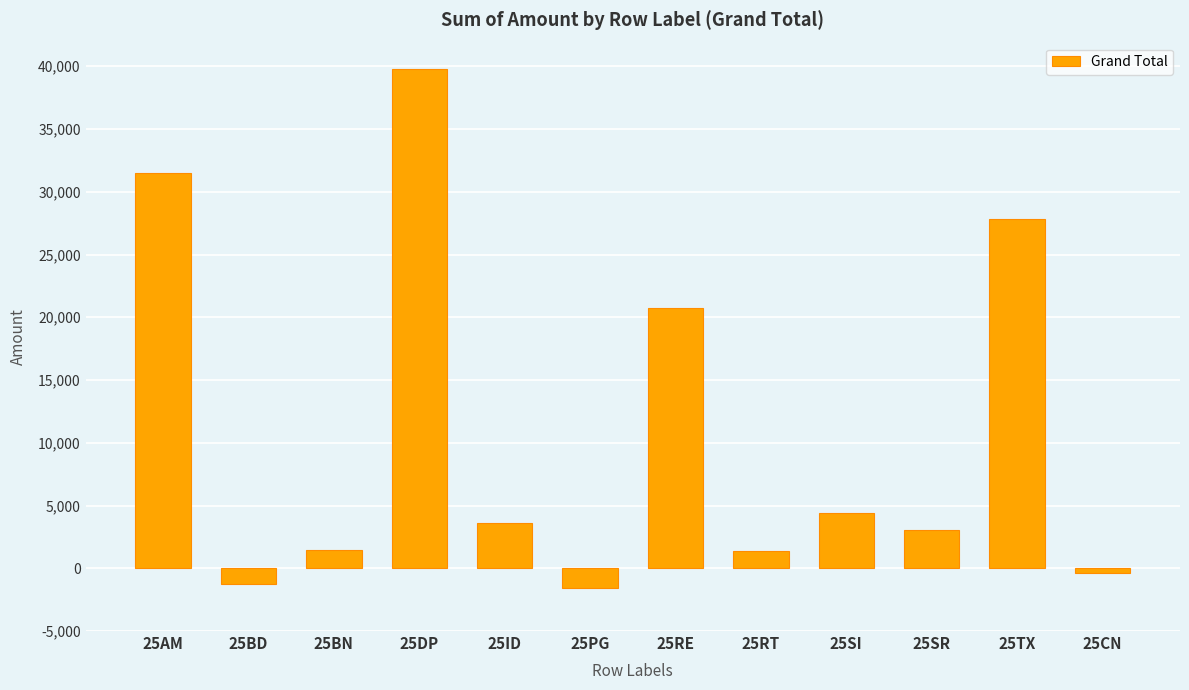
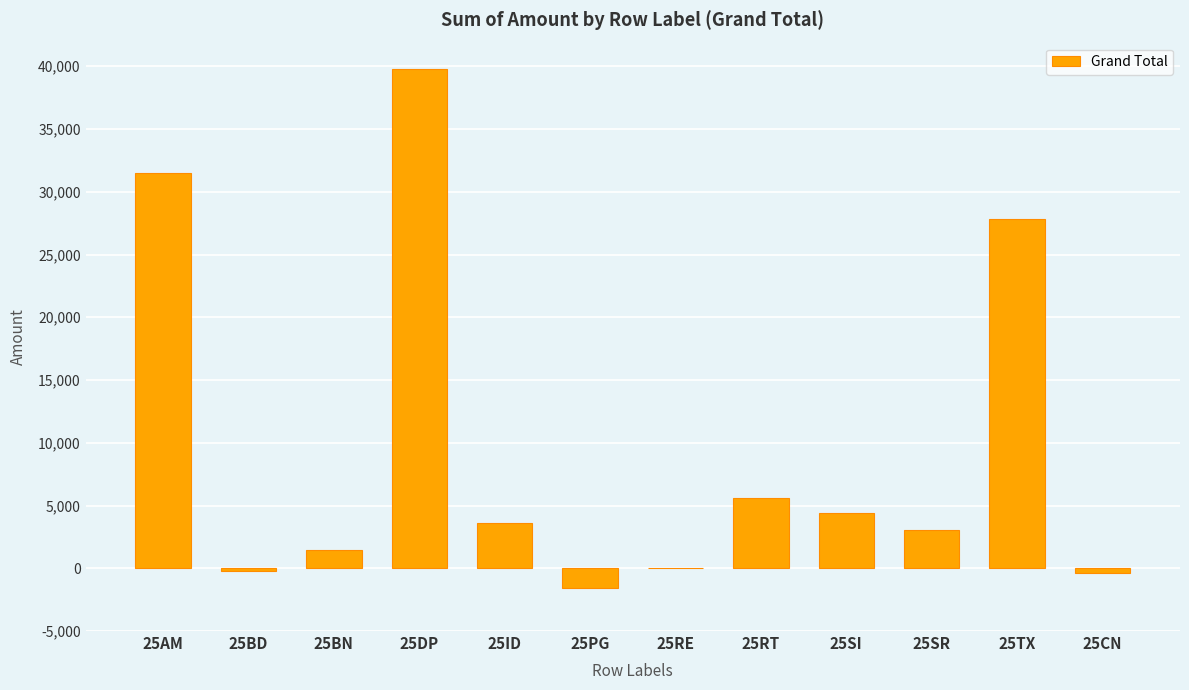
  {
    "25AM": "31,500",
-   "25BD": "-1,300",
+   "25BD": "-200",
    "25BN": "1,400",
    "25DP": "39,800",
    "25ID": "3,600",
    "25PG": "-1,600",
-   "25RE": "20,700",
-   "25RT": "1,400",
+   "25RE": "0",
+   "25RT": "5,600",
    "25SI": "4,400",
    "25SR": "3,100",
    "25TX": "27,800",
    "25CN": "-400"
  }
